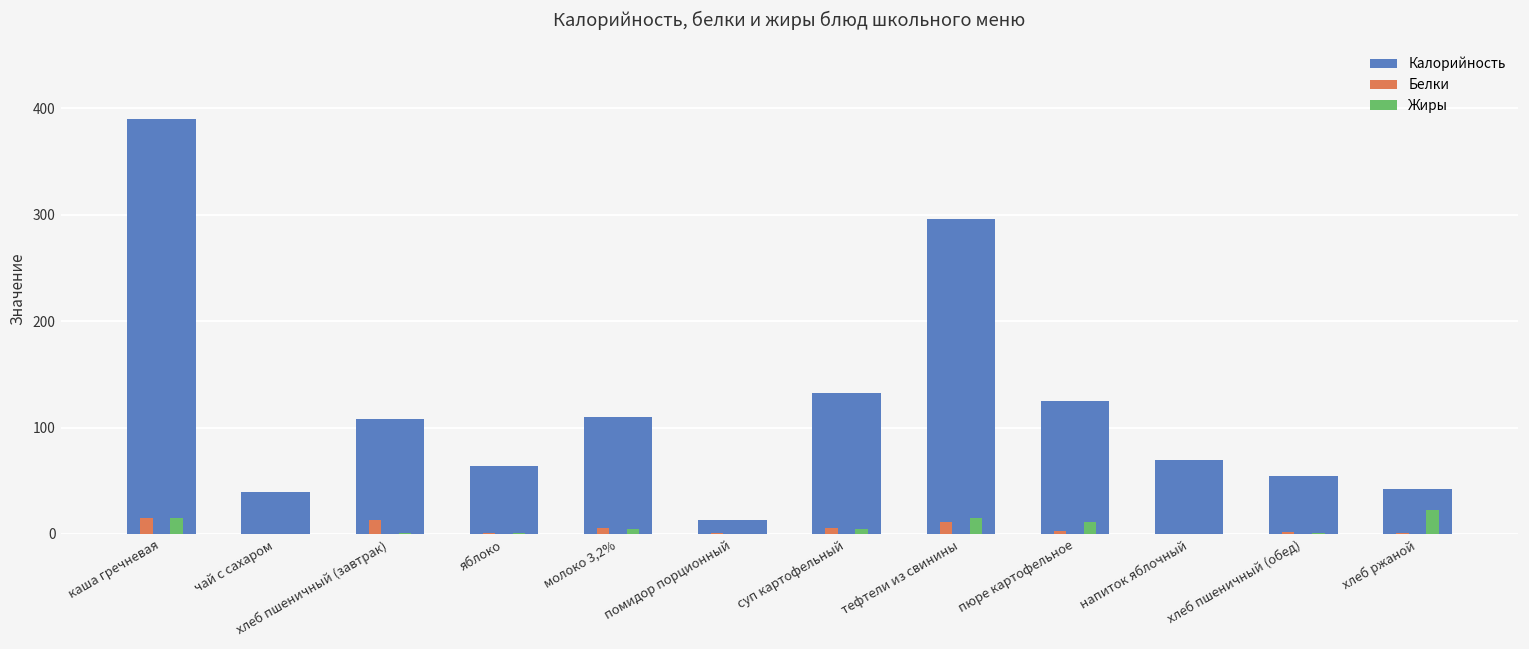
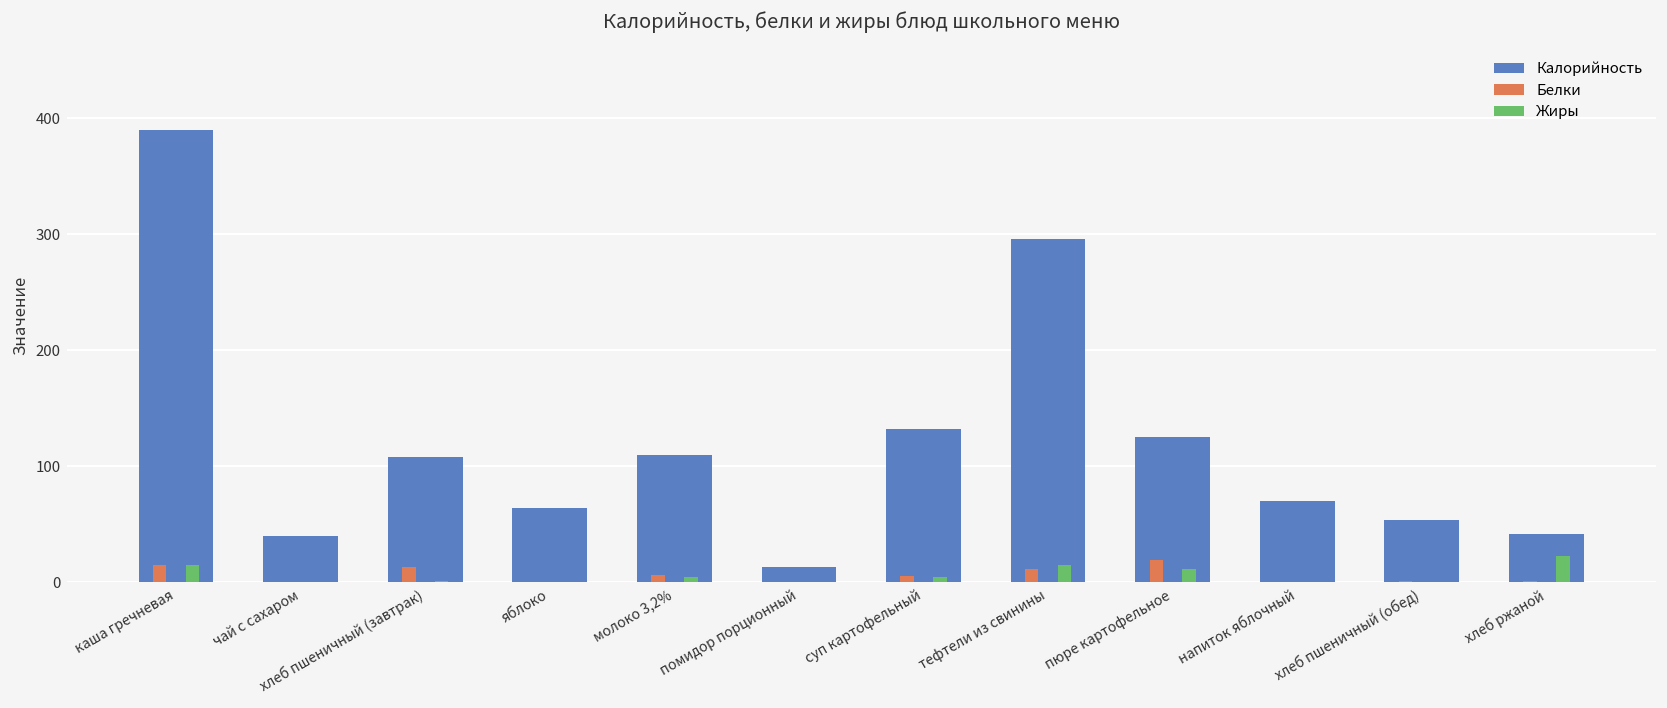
  {
    "Калорийность": {
      "каша гречневая": 390,
      "чай с сахаром": 40,
      "хлеб пшеничный (завтрак)": 110,
      "яблоко": 60,
      "молоко 3,2%": 110,
      "помидор порционный": 10,
      "суп картофельный": 130,
      "тефтели из свинины": 300,
      "пюре картофельное": 130,
      "напиток яблочный": 70,
      "хлеб пшеничный (обед)": 50,
      "хлеб ржаной": 40
    },
    "Белки": {
      "чай с сахаром": 0,
-     "пюре картофельное": 0
+     "пюре картофельное": 20
    },
    "Жиры": {
      "чай с сахаром": 0
    }
  }
